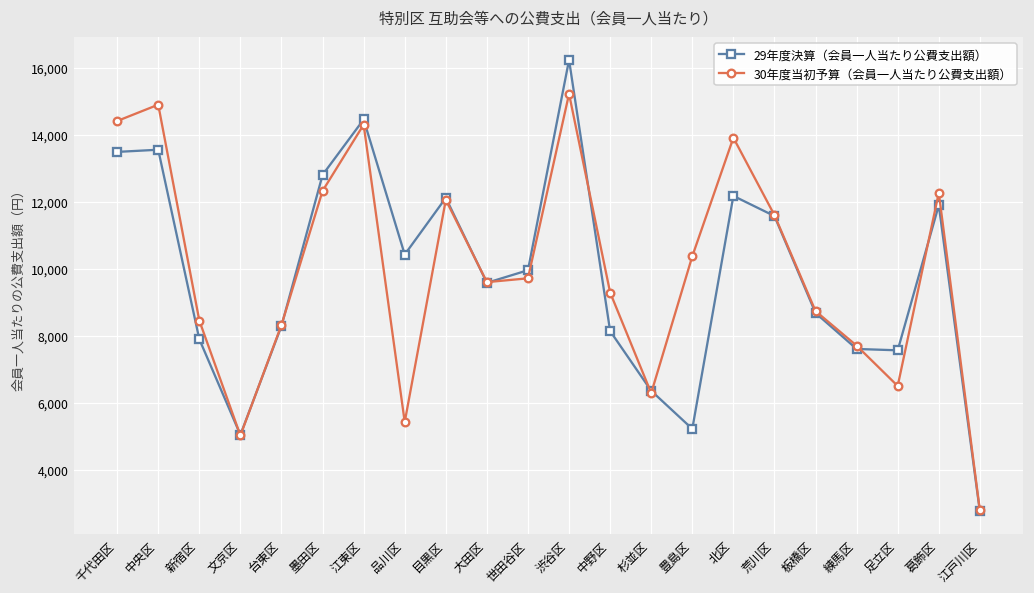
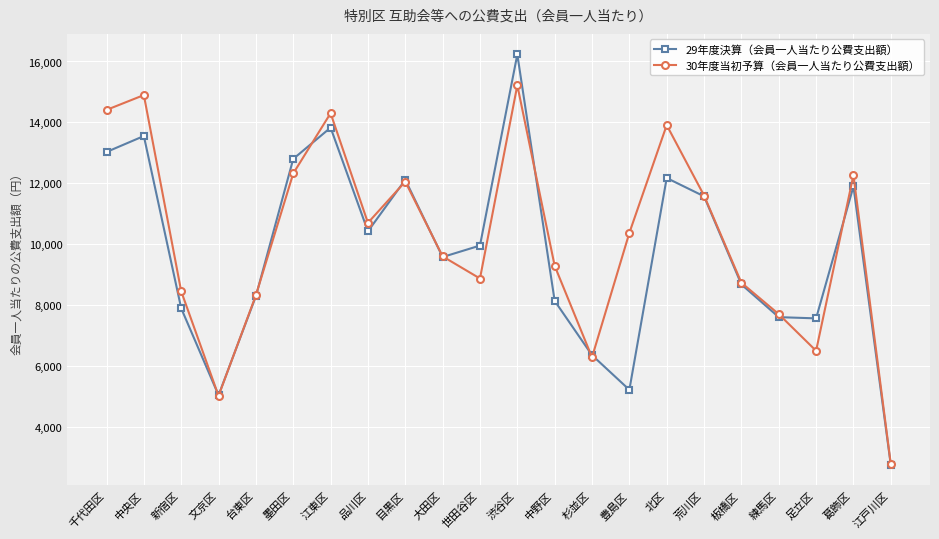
  {
    "29年度決算（会員一人当たり公費支出額）": {
-     "千代田区": "13,500",
+     "千代田区": "13,000",
      "中央区": "13,600",
      "新宿区": "7,900",
      "墨田区": "12,800",
-     "江東区": "14,500",
+     "江東区": "13,800",
      "品川区": "10,400",
      "世田谷区": "10,000",
      "渋谷区": "16,200",
      "中野区": "8,100",
      "豊島区": "5,200",
      "北区": "12,200",
      "練馬区": "7,600",
      "足立区": "7,600",
      "葛飾区": "11,900"
    },
    "30年度当初予算（会員一人当たり公費支出額）": {
      "千代田区": "14,400",
      "中央区": "14,900",
      "新宿区": "8,500",
      "墨田区": "12,300",
      "江東区": "14,300",
-     "品川区": "5,400",
-     "世田谷区": "9,700",
+     "品川区": "10,700",
+     "世田谷区": "8,900",
      "渋谷区": "15,200",
      "中野区": "9,300",
      "豊島区": "10,400",
      "北区": "13,900",
      "練馬区": "7,700",
      "足立区": "6,500",
      "葛飾区": "12,300"
    }
  }
